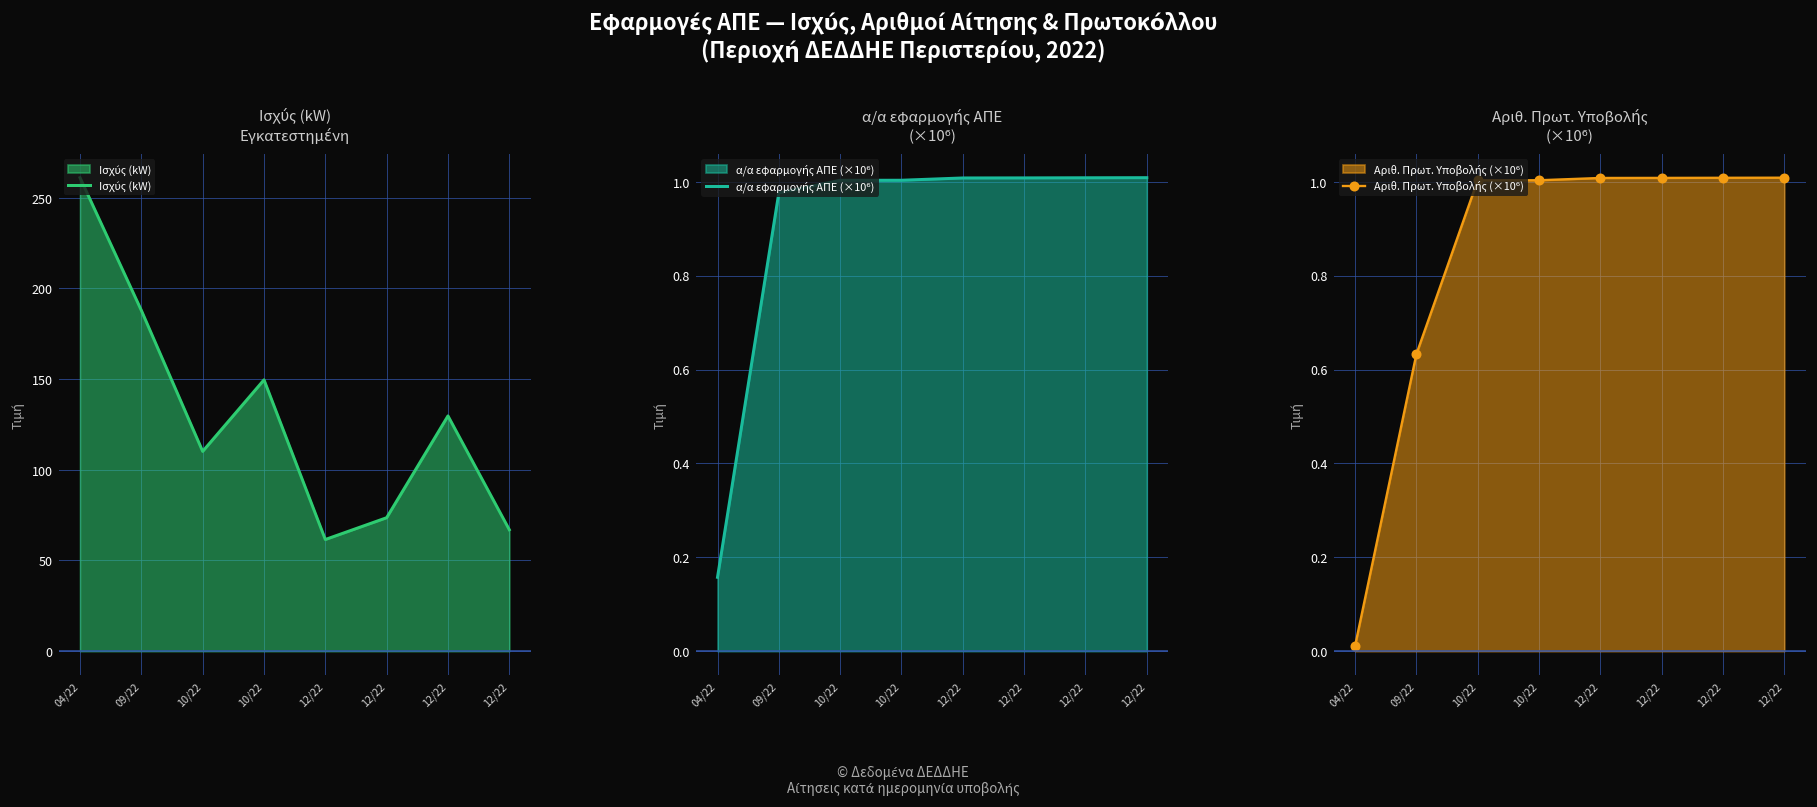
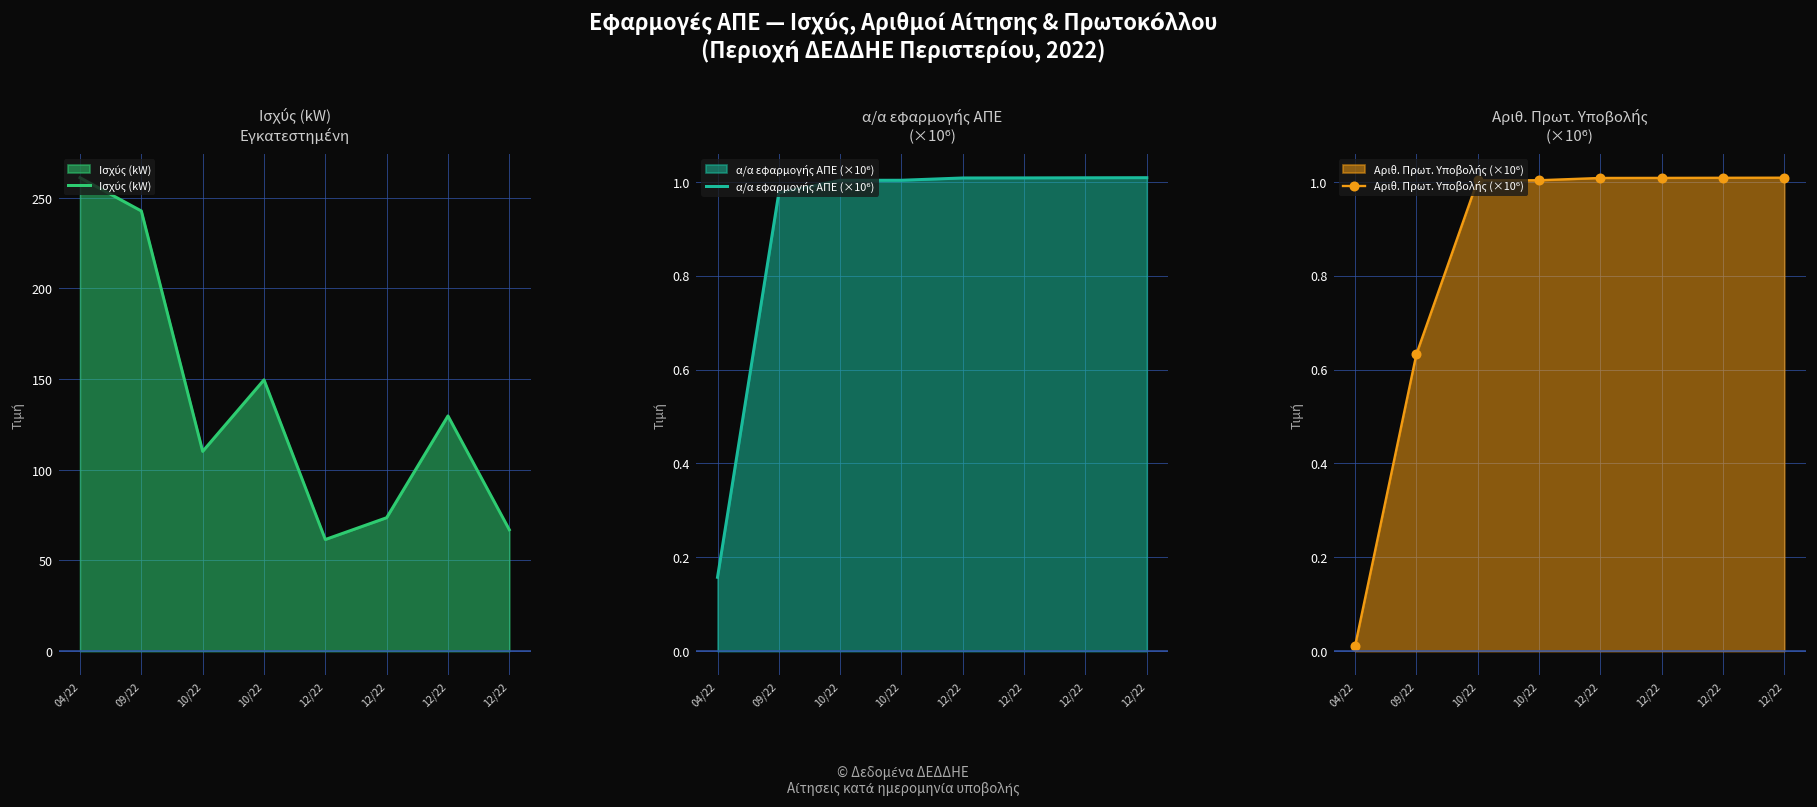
  {
    "Ισχύς (kW) Εγκατεστημένη": {
-     "09/22": 188
+     "09/22": 243
    },
    "α/α εφαρμογής ΑΠΕ (×10⁶)": {
      "04/22": 0.16
    },
    "Αριθ. Πρωτ. Υποβολής (×10⁶)": {
      "04/22": 0.01,
      "09/22": 0.63
    }
  }
